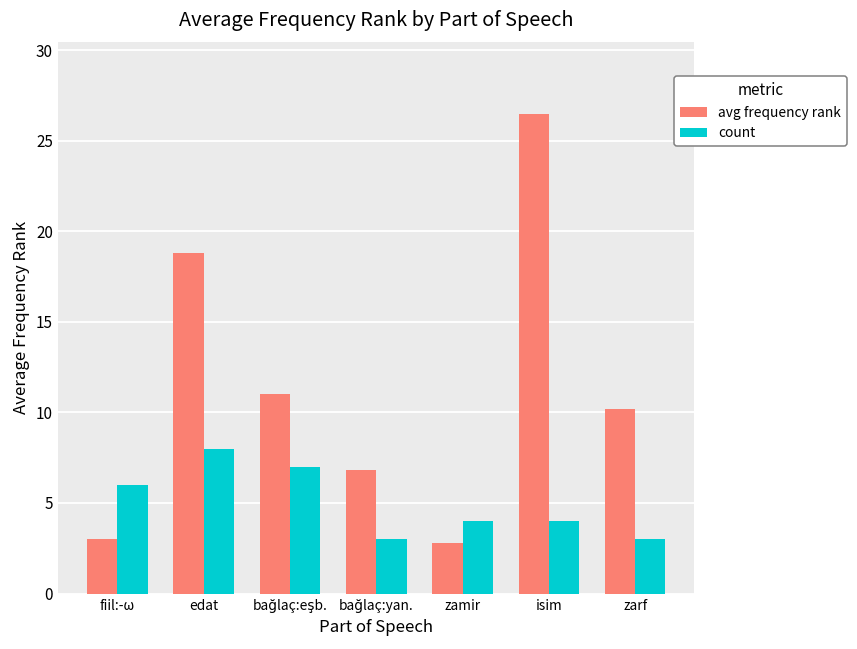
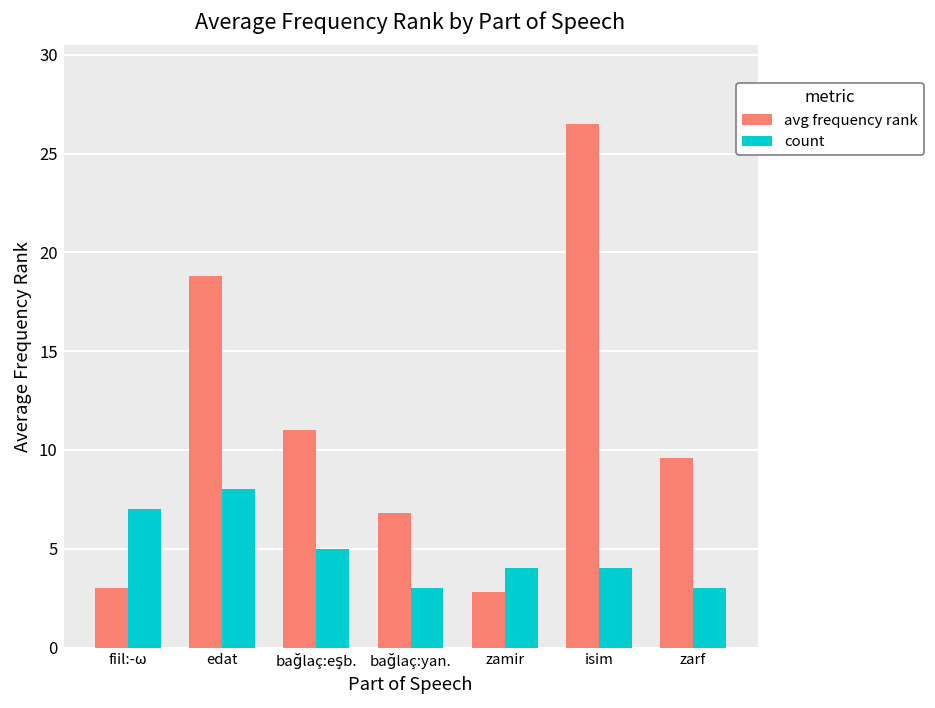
  {
    "avg frequency rank": {
      "fiil:-ω": 3.0,
      "edat": 18.8,
      "bağlaç:eşb.": 11.0,
      "bağlaç:yan.": 6.8,
      "zamir": 2.8,
      "isim": 26.5,
-     "zarf": 10.2
+     "zarf": 9.6
    },
    "count": {
-     "fiil:-ω": 6,
+     "fiil:-ω": 7,
      "edat": 8,
-     "bağlaç:eşb.": 7,
+     "bağlaç:eşb.": 5,
      "bağlaç:yan.": 3,
      "zamir": 4,
      "isim": 4,
      "zarf": 3
    }
  }
